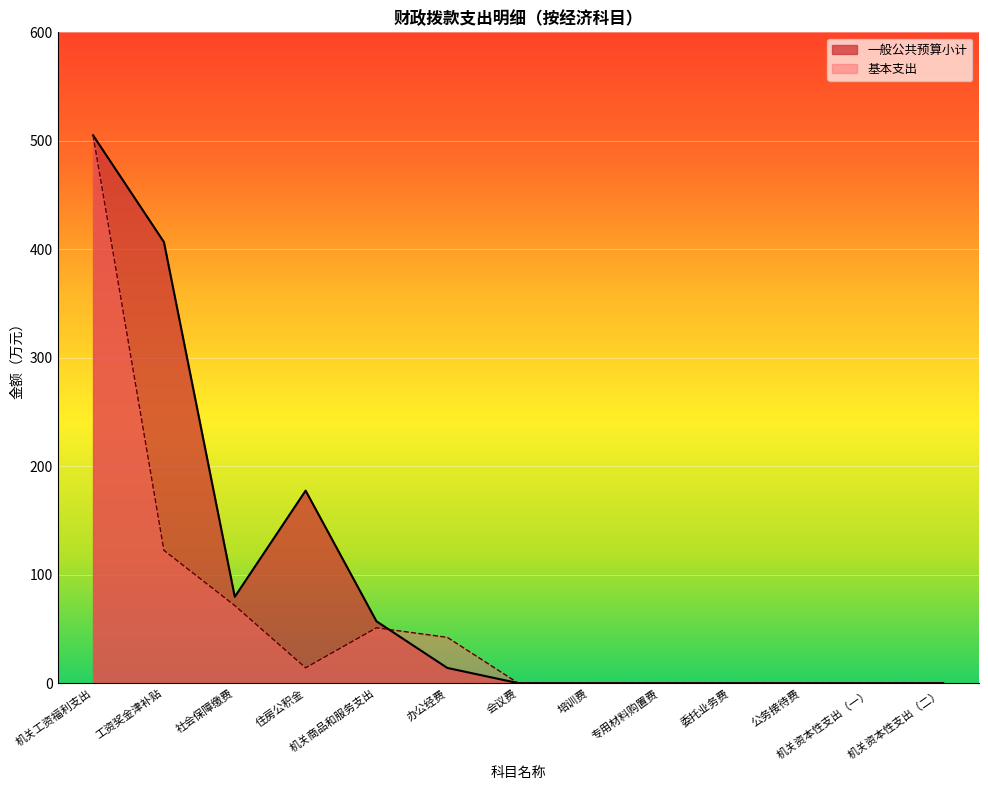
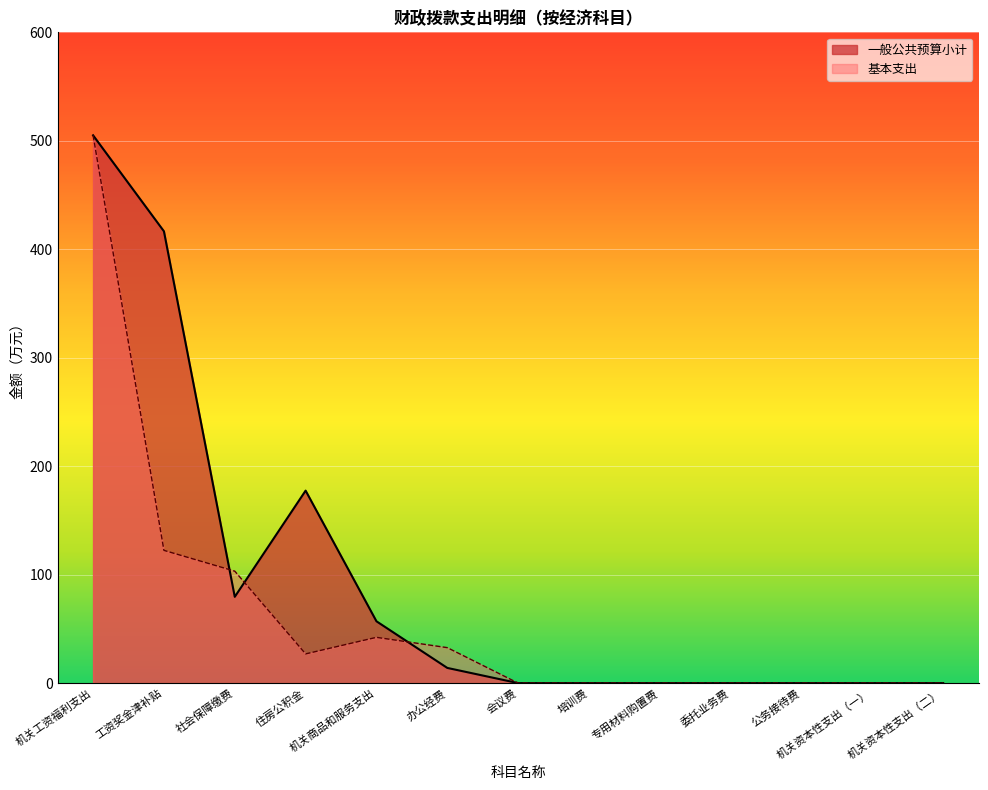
  {
    "一般公共预算小计": {
-     "工资奖金津补贴": 407,
+     "工资奖金津补贴": 417,
      "社会保障缴费": 80,
      "住房公积金": 177,
      "机关商品和服务支出": 57,
      "办公经费": 14
    },
    "基本支出": {
      "工资奖金津补贴": 122,
-     "社会保障缴费": 71,
-     "住房公积金": 14,
-     "机关商品和服务支出": 51,
-     "办公经费": 42
+     "社会保障缴费": 103,
+     "住房公积金": 27,
+     "机关商品和服务支出": 42,
+     "办公经费": 33
    }
  }
